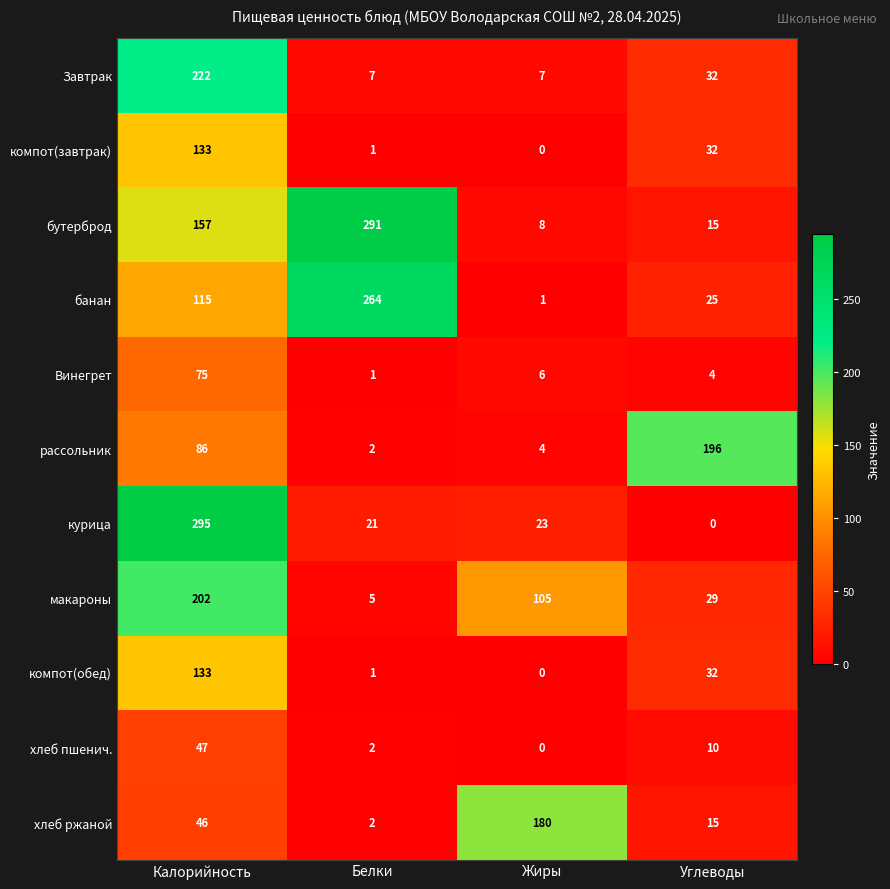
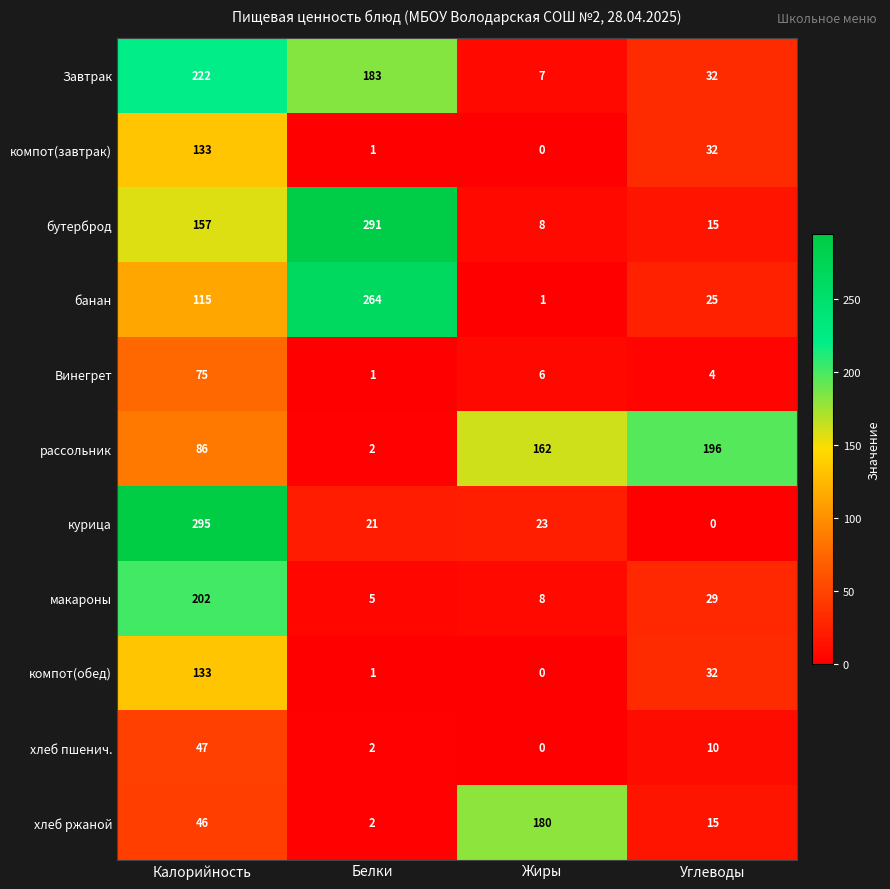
  {
    "Завтрак": {
      "Калорийность": 222,
-     "Белки": 7,
+     "Белки": 183,
      "Жиры": 7,
      "Углеводы": 32
    },
    "компот(завтрак)": {
      "Калорийность": 133,
      "Белки": 1,
      "Жиры": 0,
      "Углеводы": 32
    },
    "бутерброд": {
      "Калорийность": 157,
      "Белки": 291,
      "Жиры": 8,
      "Углеводы": 15
    },
    "банан": {
      "Калорийность": 115,
      "Белки": 264,
      "Жиры": 1,
      "Углеводы": 25
    },
    "Винегрет": {
      "Калорийность": 75,
      "Белки": 1,
      "Жиры": 6,
      "Углеводы": 4
    },
    "рассольник": {
      "Калорийность": 86,
      "Белки": 2,
-     "Жиры": 4,
+     "Жиры": 162,
      "Углеводы": 196
    },
    "курица": {
      "Калорийность": 295,
      "Белки": 21,
      "Жиры": 23,
      "Углеводы": 0
    },
    "макароны": {
      "Калорийность": 202,
      "Белки": 5,
-     "Жиры": 105,
+     "Жиры": 8,
      "Углеводы": 29
    },
    "компот(обед)": {
      "Калорийность": 133,
      "Белки": 1,
      "Жиры": 0,
      "Углеводы": 32
    },
    "хлеб пшенич.": {
      "Калорийность": 47,
      "Белки": 2,
      "Жиры": 0,
      "Углеводы": 10
    },
    "хлеб ржаной": {
      "Калорийность": 46,
      "Белки": 2,
      "Жиры": 180,
      "Углеводы": 15
    }
  }
